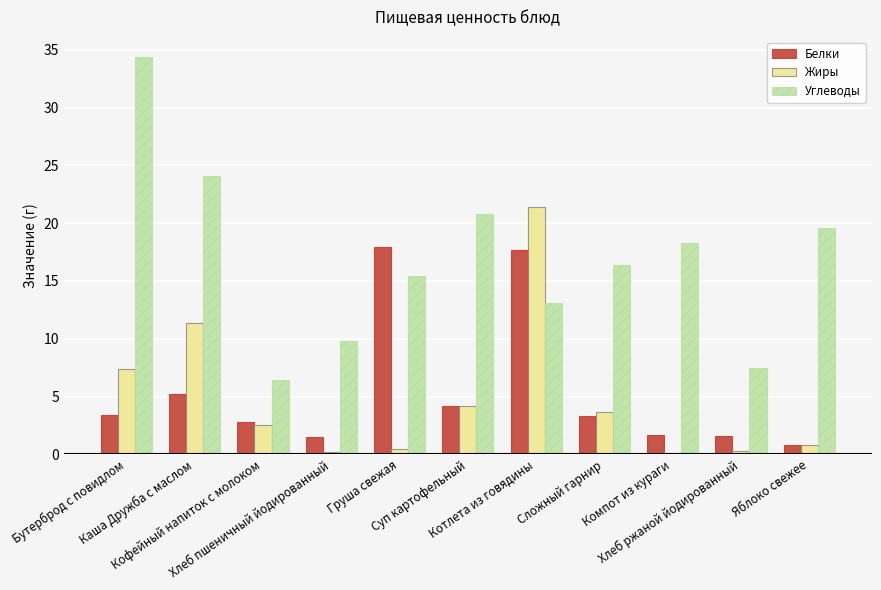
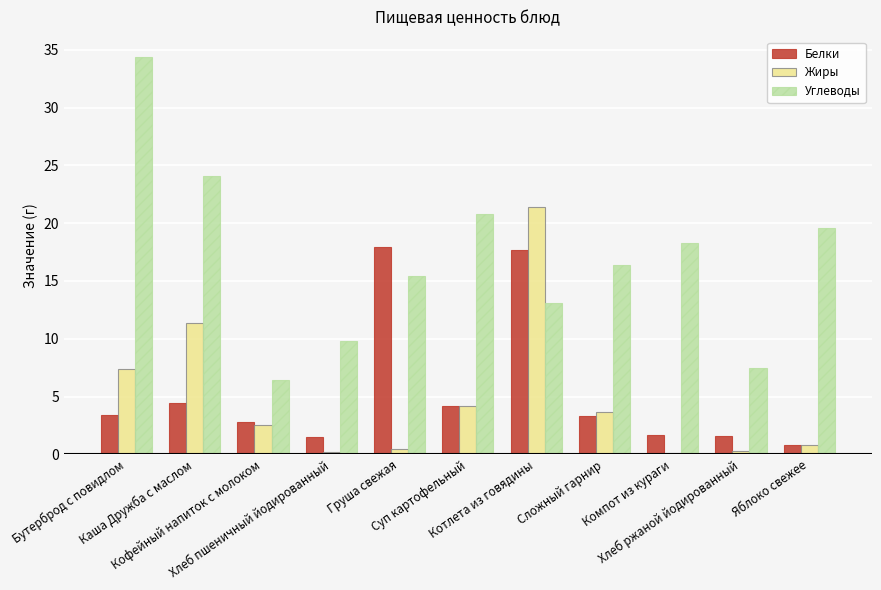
  {
    "Белки": {
      "Бутерброд с повидлом": 3.4,
-     "Каша Дружба с маслом": 5.3,
+     "Каша Дружба с маслом": 4.4,
      "Кофейный напиток с молоком": 2.8,
      "Хлеб пшеничный йодированный": 1.5,
      "Груша свежая": 17.9,
      "Суп картофельный": 4.2,
      "Котлета из говядины": 17.7,
      "Сложный гарнир": 3.3,
      "Компот из кураги": 1.7,
      "Хлеб ржаной йодированный": 1.6,
      "Яблоко свежее": 0.8
    }
  }
